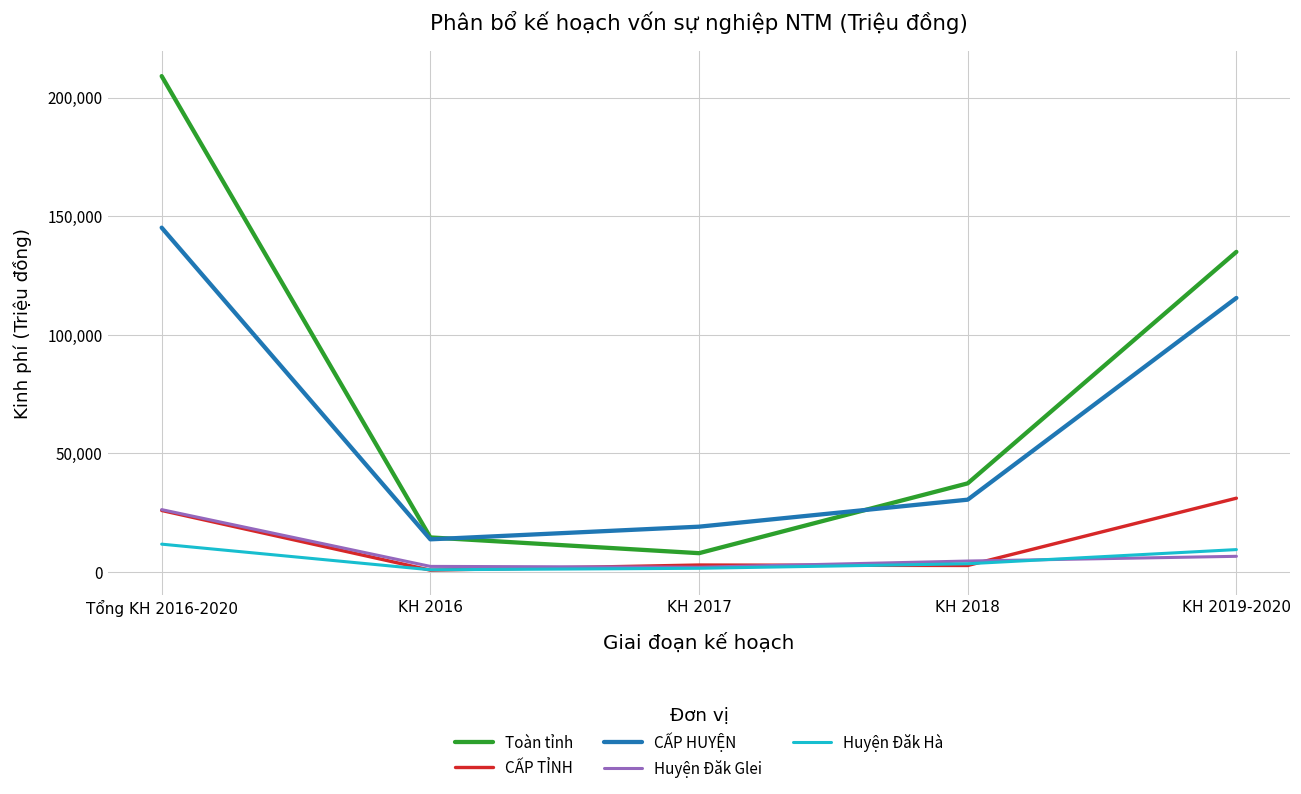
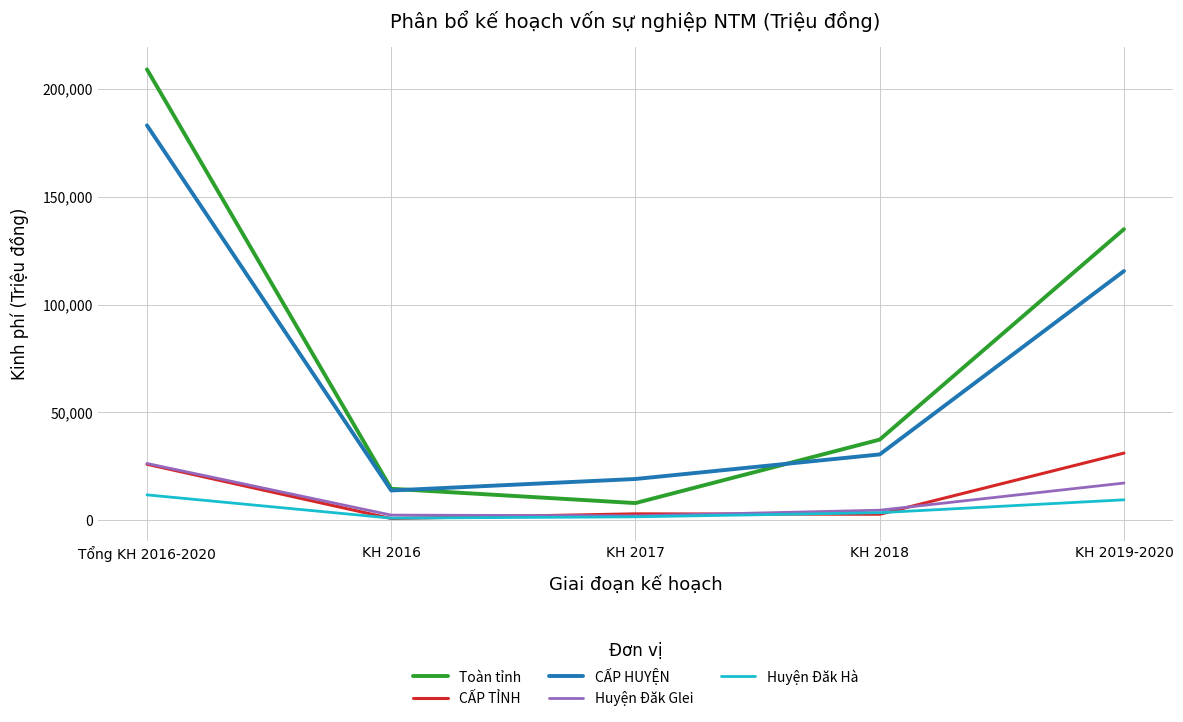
  {
    "Toàn tỉnh": {
      "Tổng KH 2016-2020": "209,000",
      "KH 2017": "8,000",
      "KH 2018": "37,000",
      "KH 2019-2020": "135,000"
    },
    "CẤP TỈNH": {
      "KH 2019-2020": "31,000"
    },
    "CẤP HUYỆN": {
-     "Tổng KH 2016-2020": "145,000",
+     "Tổng KH 2016-2020": "183,000",
      "KH 2017": "19,000",
      "KH 2018": "31,000",
      "KH 2019-2020": "116,000"
    },
    "Huyện Đăk Glei": {
      "KH 2016": "2,000",
-     "KH 2019-2020": "7,000"
+     "KH 2019-2020": "17,000"
    },
    "Huyện Đăk Hà": {
      "Tổng KH 2016-2020": "12,000",
      "KH 2019-2020": "9,000"
    }
  }
